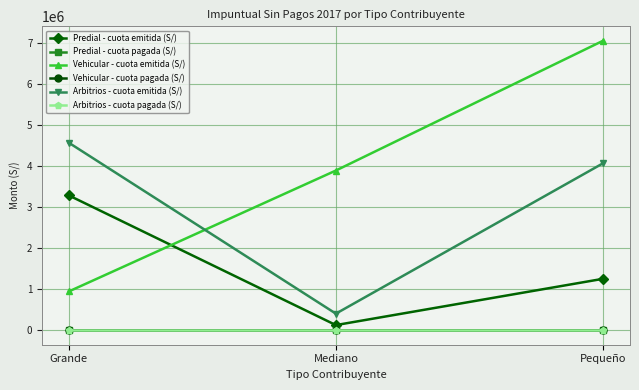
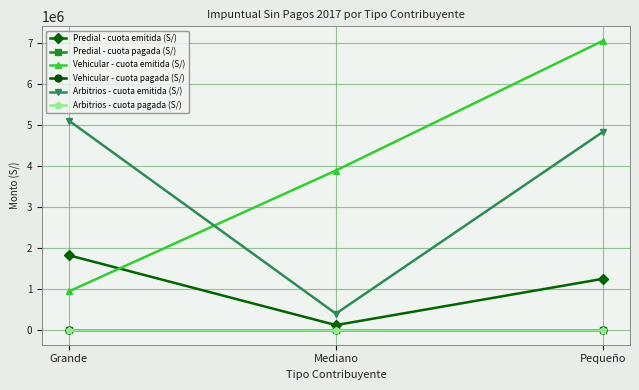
  {
    "Predial - cuota emitida (S/)": {
-     "Grande": 3300000,
+     "Grande": 1800000,
      "Mediano": 100000,
      "Pequeño": 1300000
    },
    "Arbitrios - cuota pagada (S/)": {
      "Grande": 0,
      "Mediano": 0,
      "Pequeño": 0
    },
    "Vehicular - cuota emitida (S/)": {
      "Grande": 900000,
      "Mediano": 3900000,
      "Pequeño": 7100000
    },
    "Arbitrios - cuota emitida (S/)": {
-     "Grande": 4600000,
+     "Grande": 5100000,
      "Mediano": 400000,
-     "Pequeño": 4100000
+     "Pequeño": 4800000
    }
  }
